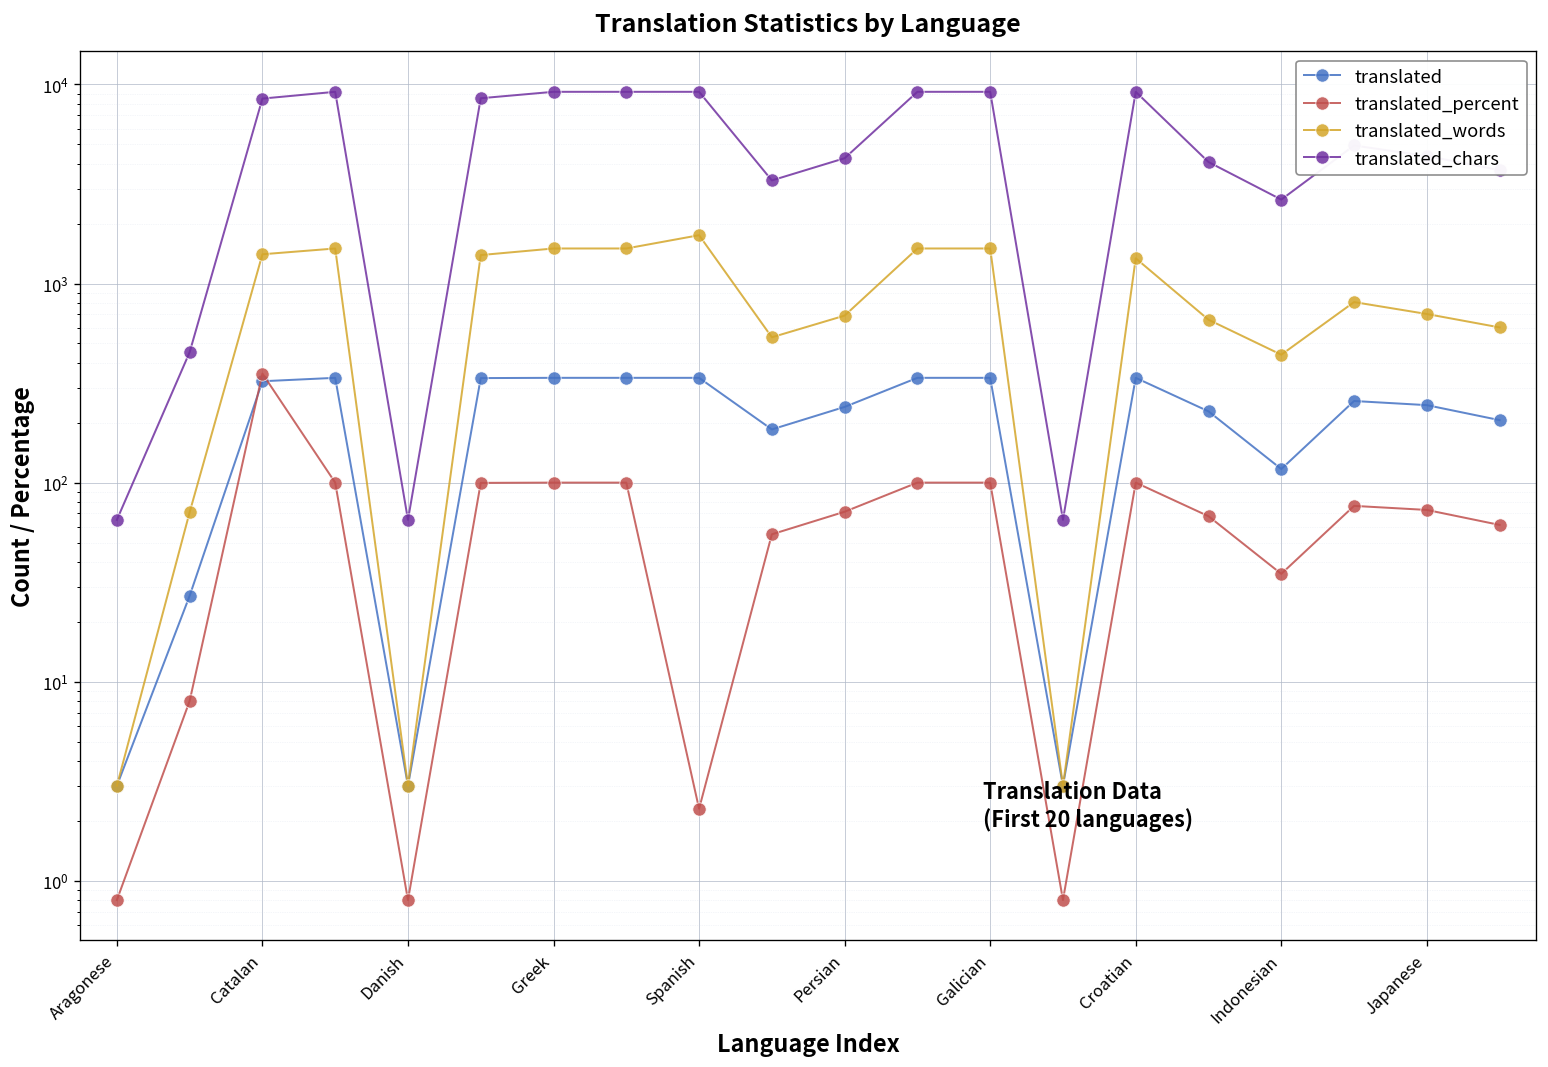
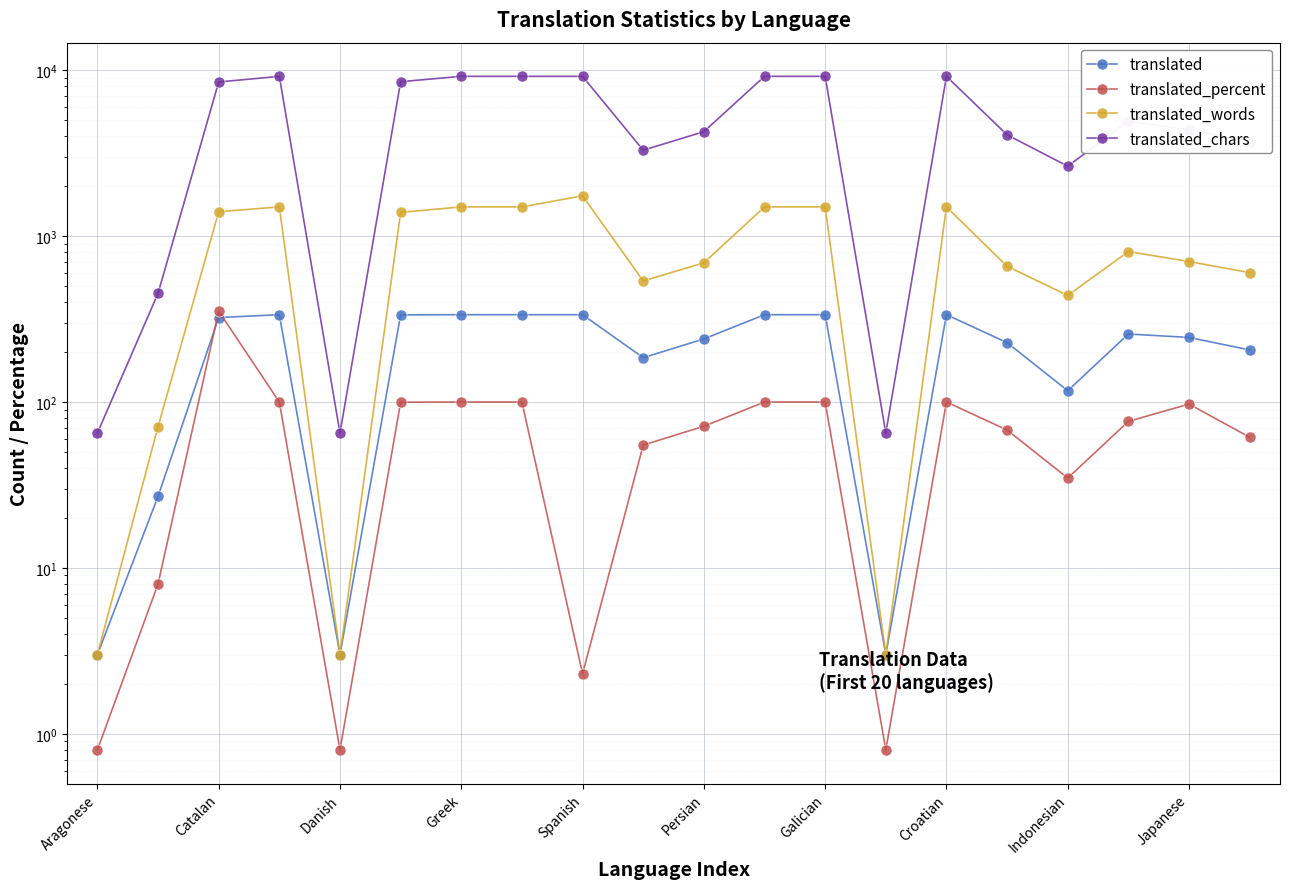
  {
    "translated": {
      "Catalan": 320,
      "Greek": 340,
      "Spanish": 340,
      "Persian": 240,
      "Galician": 340,
      "Croatian": 340,
      "Indonesian": 120,
      "Japanese": 250
    },
    "translated_percent": {
      "Aragonese": 0.8,
      "Catalan": 350,
      "Danish": 0.8,
      "Greek": 100,
      "Spanish": 2.3,
      "Persian": 71,
      "Galician": 100,
      "Croatian": 100,
      "Indonesian": 35,
-     "Japanese": 70
+     "Japanese": 100
    },
    "translated_words": {
      "Catalan": 1400,
      "Greek": 1500,
      "Spanish": 1700,
      "Persian": 690,
      "Galician": 1500,
-     "Croatian": 1300,
+     "Croatian": 1500,
      "Indonesian": 440,
      "Japanese": 700
    },
    "translated_chars": {
      "Aragonese": 65,
      "Catalan": 8000,
      "Danish": 65,
      "Greek": 9000,
      "Spanish": 9000,
      "Persian": 4300,
      "Galician": 9000,
      "Croatian": 9000,
      "Indonesian": 2600
    }
  }
